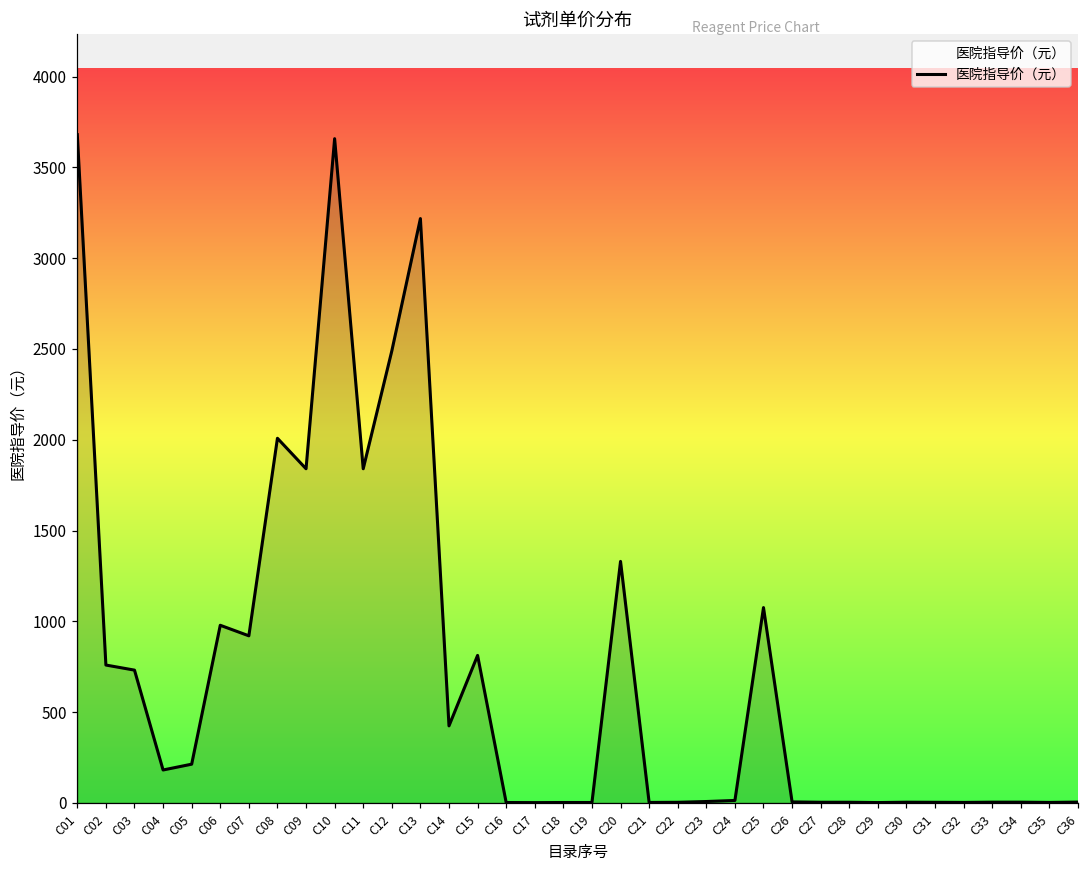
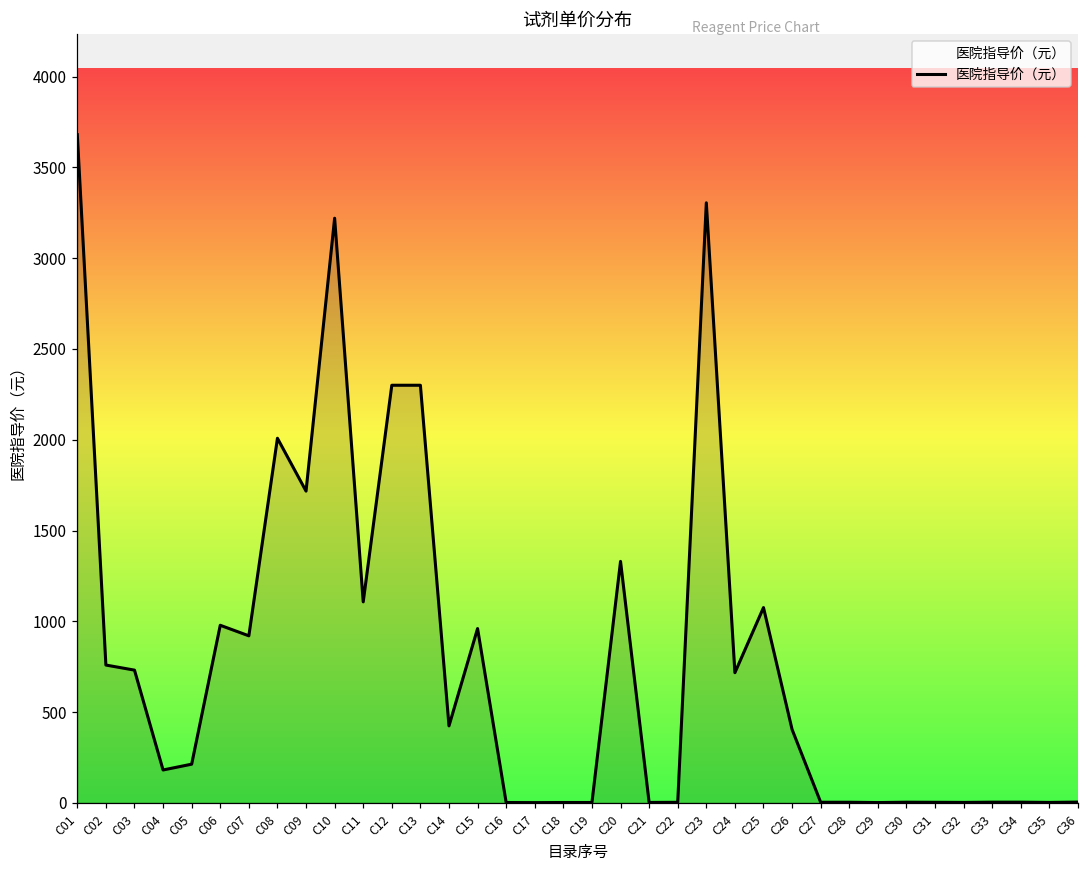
  {
    "C01": 3680,
    "C02": 760,
    "C03": 730,
    "C04": 180,
    "C05": 210,
    "C06": 980,
    "C07": 920,
    "C08": 2010,
-   "C09": 1840,
-   "C10": 3660,
-   "C11": 1840,
-   "C12": 2490,
-   "C13": 3220,
+   "C09": 1720,
+   "C10": 3220,
+   "C11": 1110,
+   "C12": 2300,
+   "C13": 2300,
    "C14": 420,
-   "C15": 810,
+   "C15": 960,
    "C16": 0,
    "C17": 0,
    "C18": 0,
    "C19": 0,
    "C20": 1330,
    "C21": 0,
    "C22": 0,
-   "C23": 10,
-   "C24": 10,
+   "C23": 3300,
+   "C24": 720,
    "C25": 1080,
-   "C26": 10,
+   "C26": 400,
    "C27": 0,
    "C28": 0,
    "C29": 0,
    "C30": 0,
    "C31": 0,
    "C32": 0,
    "C33": 0,
    "C34": 0,
    "C35": 0,
    "C36": 0
  }
